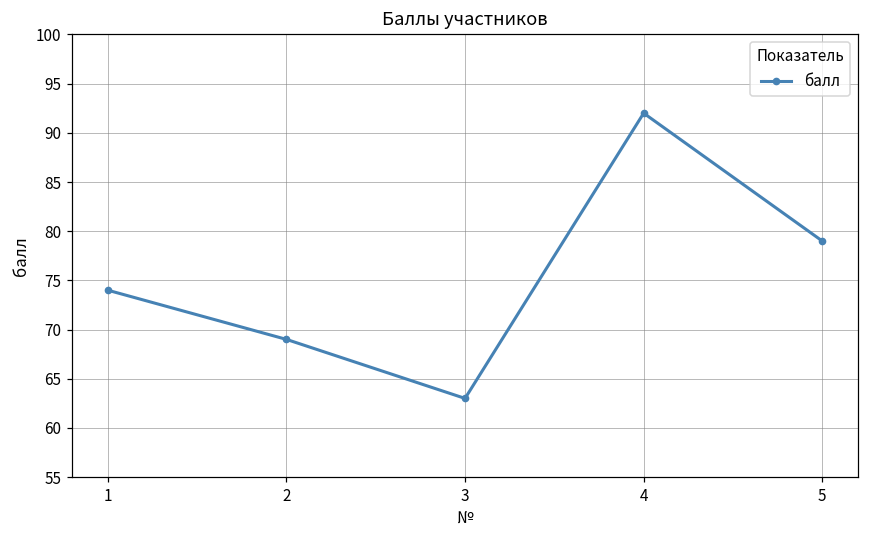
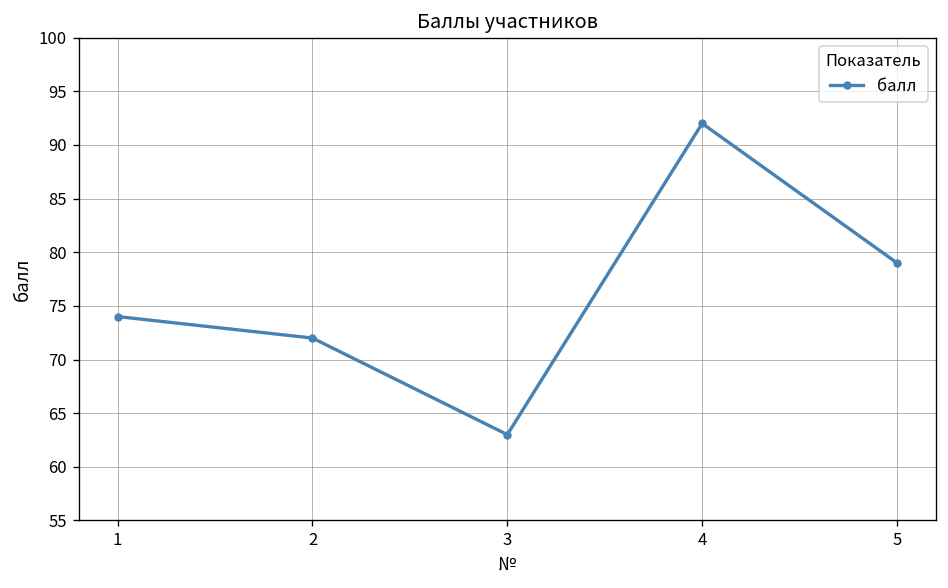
  {
    "1": 74,
-   "2": 69,
+   "2": 72,
    "3": 63,
    "4": 92,
    "5": 79
  }
